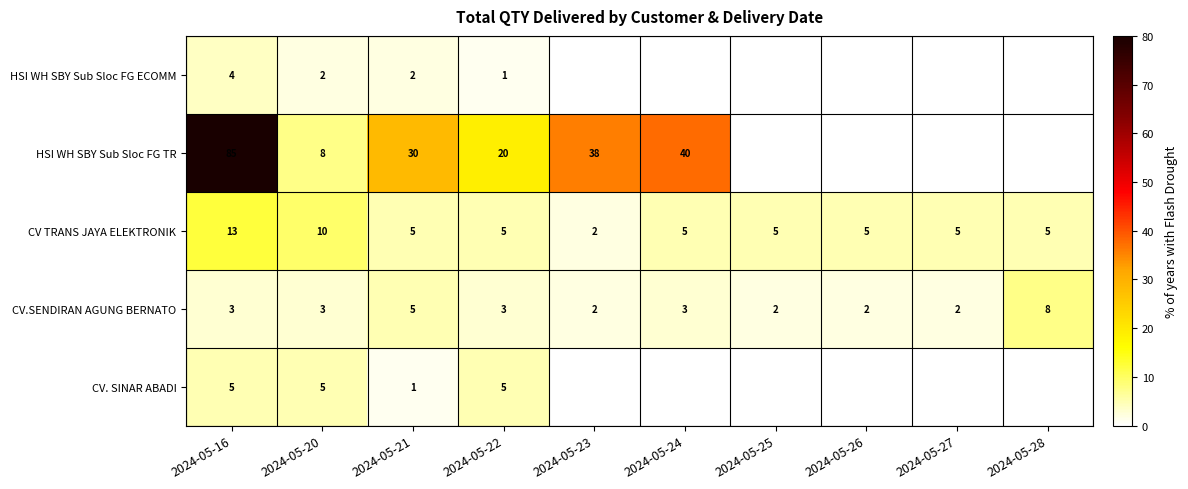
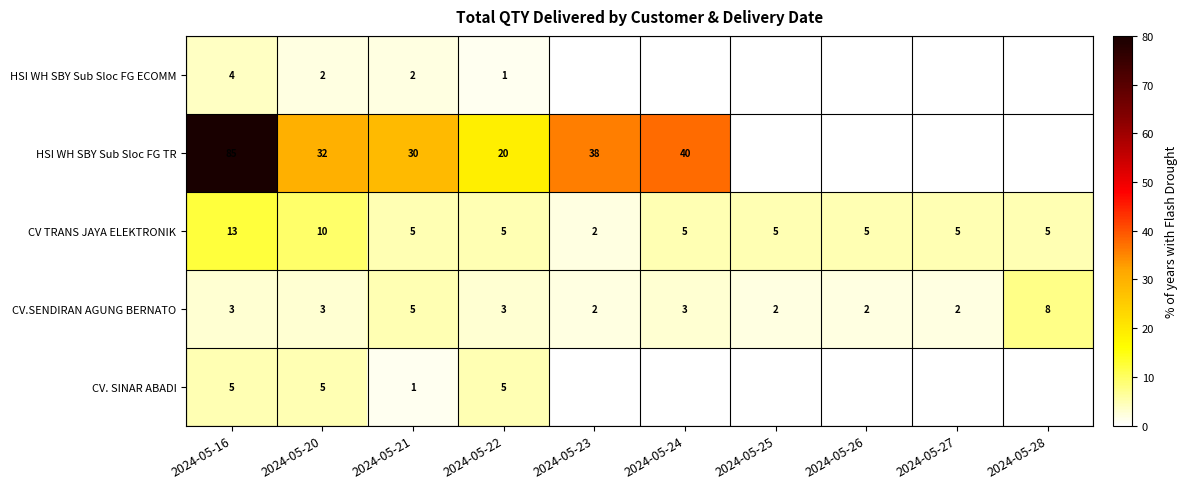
  {
    "HSI WH SBY Sub Sloc FG ECOMM": {
      "2024-05-16": 4,
      "2024-05-20": 2,
      "2024-05-21": 2,
      "2024-05-22": 1
    },
    "HSI WH SBY Sub Sloc FG TR": {
-     "2024-05-20": 8,
+     "2024-05-20": 32,
      "2024-05-21": 30,
      "2024-05-22": 20,
      "2024-05-23": 38,
      "2024-05-24": 40
    },
    "CV TRANS JAYA ELEKTRONIK": {
      "2024-05-16": 13,
      "2024-05-20": 10,
      "2024-05-21": 5,
      "2024-05-22": 5,
      "2024-05-23": 2,
      "2024-05-24": 5,
      "2024-05-25": 5,
      "2024-05-26": 5,
      "2024-05-27": 5,
      "2024-05-28": 5
    },
    "CV.SENDIRAN AGUNG BERNATO": {
      "2024-05-16": 3,
      "2024-05-20": 3,
      "2024-05-21": 5,
      "2024-05-22": 3,
      "2024-05-23": 2,
      "2024-05-24": 3,
      "2024-05-25": 2,
      "2024-05-26": 2,
      "2024-05-27": 2,
      "2024-05-28": 8
    },
    "CV. SINAR ABADI": {
      "2024-05-16": 5,
      "2024-05-20": 5,
      "2024-05-21": 1,
      "2024-05-22": 5
    }
  }
